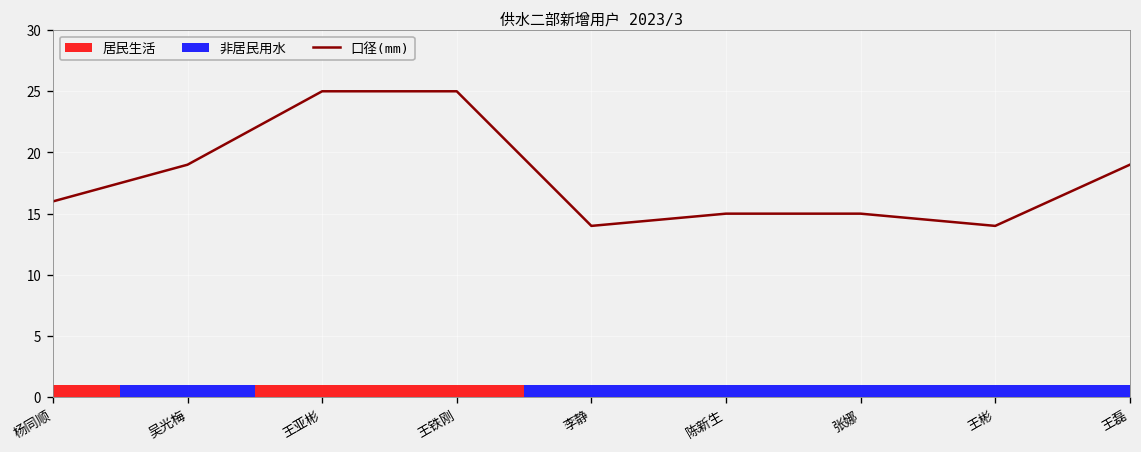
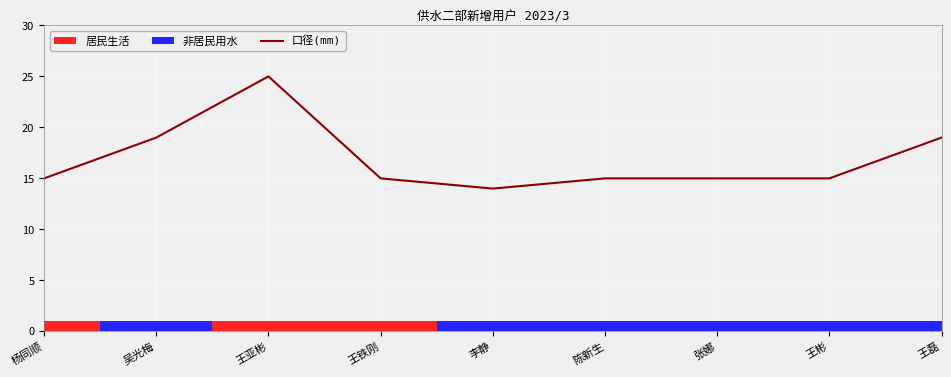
  {
    "口径(mm)": {
-     "杨同顺": 16,
+     "杨同顺": 15,
      "吴光梅": 19,
      "王亚彬": 25,
-     "王铁刚": 25,
+     "王铁刚": 15,
      "李静": 14,
      "陈新生": 15,
      "张娜": 15,
-     "王彬": 14,
+     "王彬": 15,
      "王磊": 19
    }
  }
